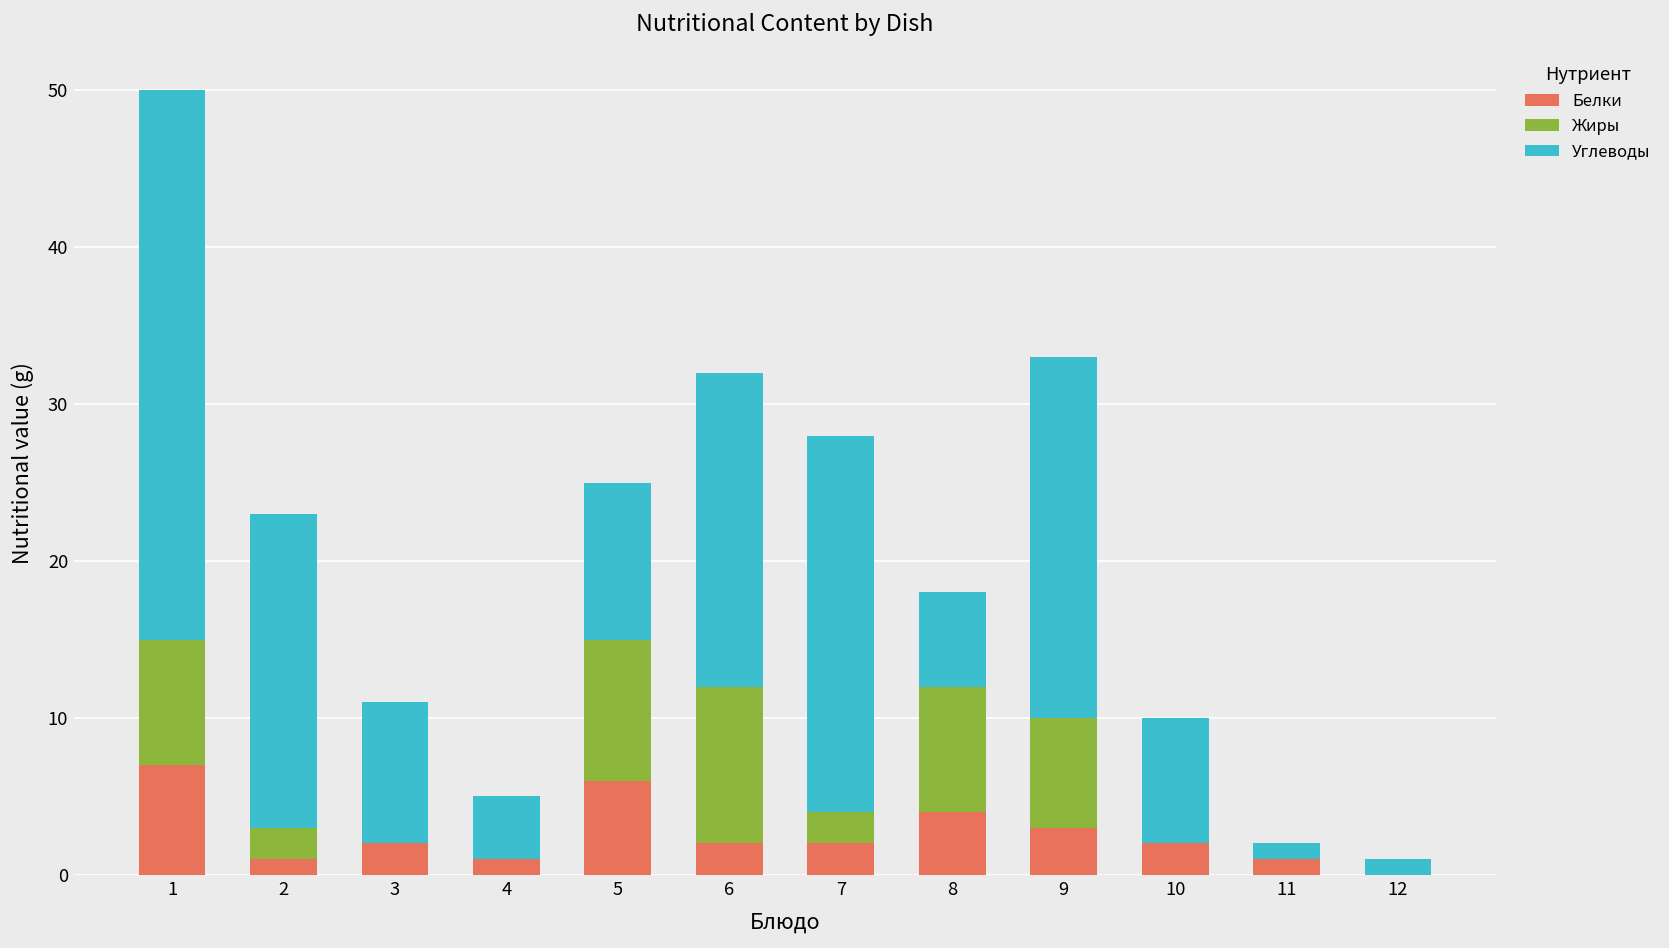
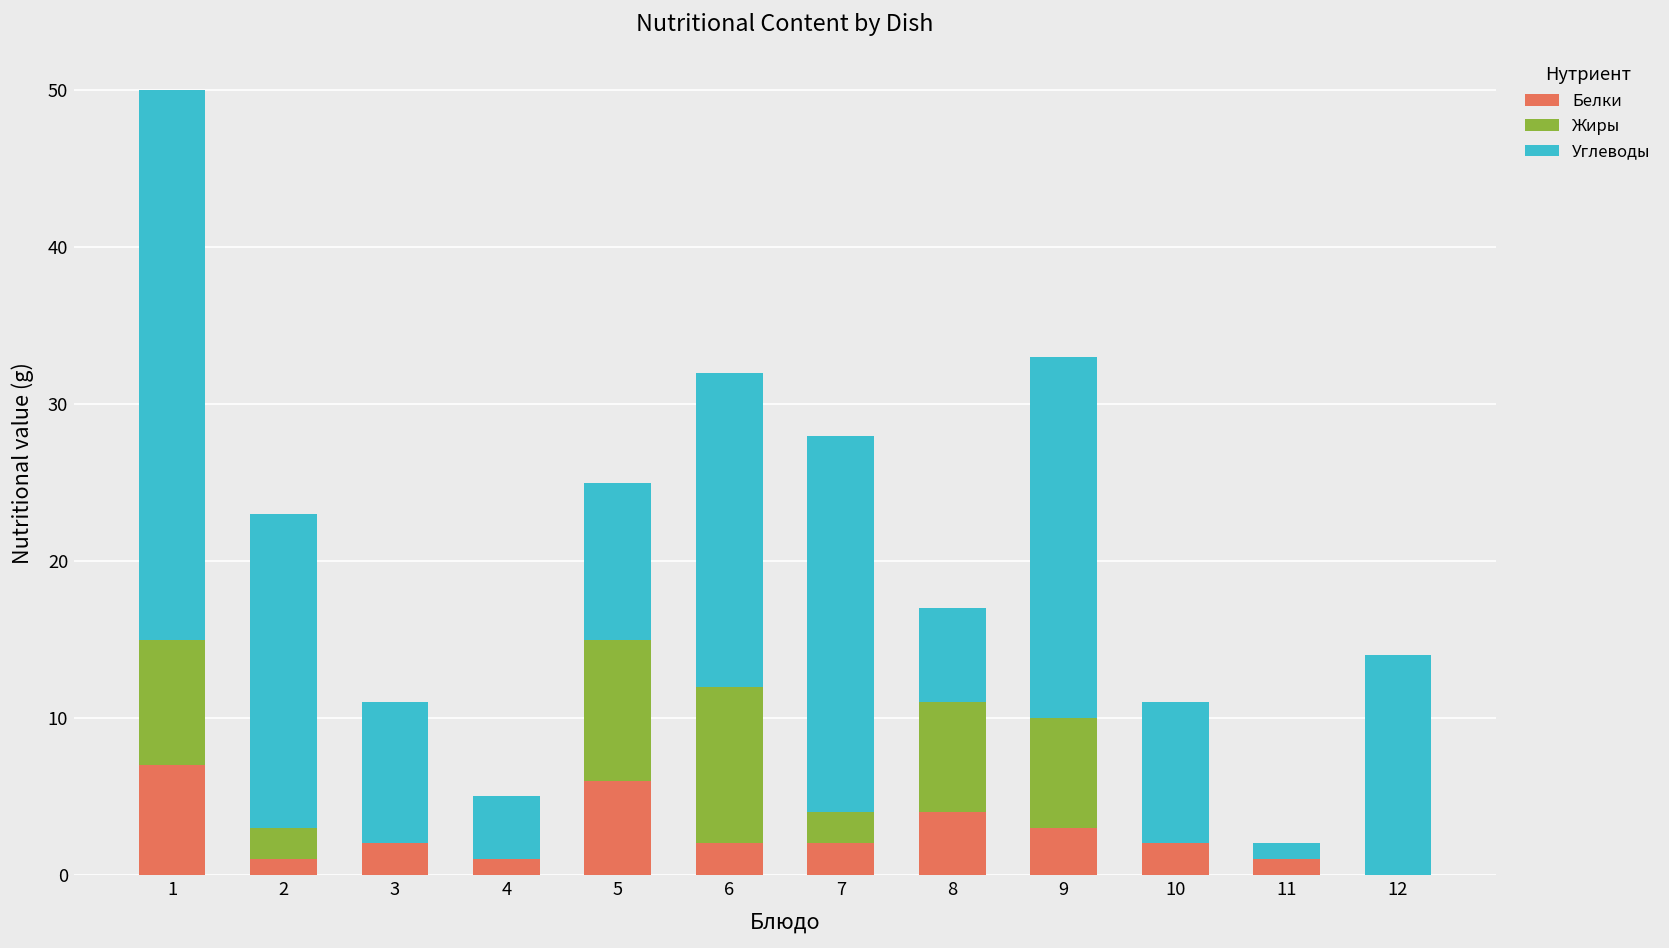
  {
    "Жиры": {
      "1": 8,
      "2": 2,
      "3": 0,
      "4": 0,
      "5": 9,
      "6": 10,
      "7": 2,
-     "8": 8,
+     "8": 7,
      "9": 7,
      "10": 0,
      "11": 0,
      "12": 0
    },
    "Углеводы": {
      "1": 35,
      "2": 20,
      "3": 9,
      "4": 4,
      "5": 10,
      "6": 20,
      "7": 24,
      "8": 6,
      "9": 23,
-     "10": 8,
+     "10": 9,
      "11": 1,
-     "12": 1
+     "12": 14
    }
  }
